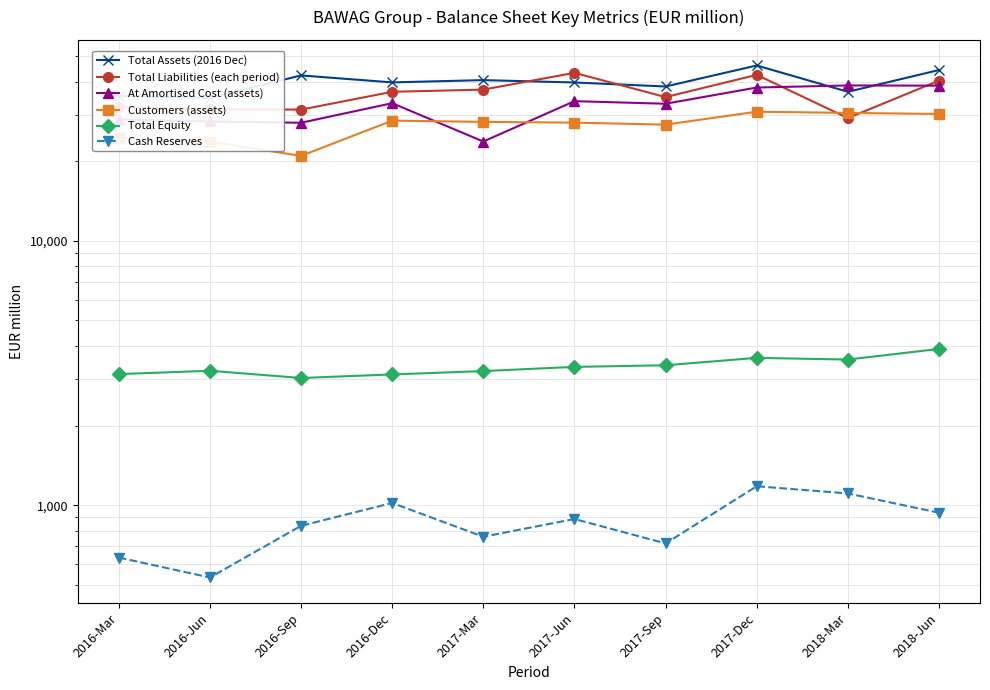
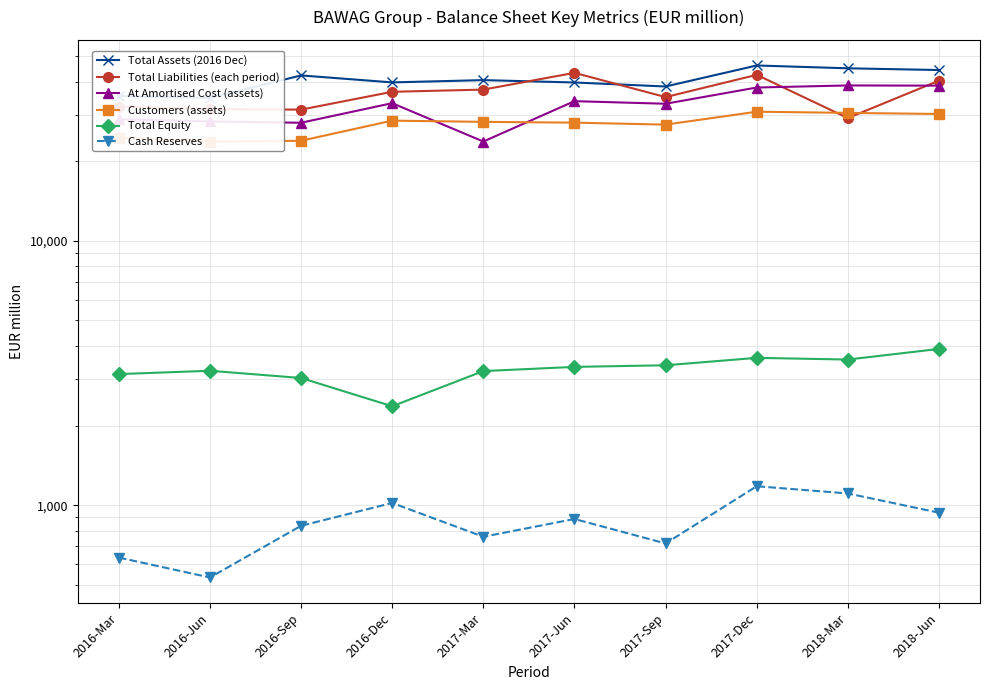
  {
    "Total Assets (2016 Dec)": {
      "2016-Sep": "42,000",
      "2016-Dec": "40,000",
      "2017-Mar": "41,000",
      "2017-Jun": "40,000",
      "2017-Sep": "38,000",
      "2017-Dec": "46,000",
-     "2018-Mar": "37,000",
+     "2018-Mar": "45,000",
      "2018-Jun": "44,000"
    },
    "Total Liabilities (each period)": {
      "2016-Sep": "31,000",
      "2016-Dec": "37,000",
      "2017-Mar": "37,000",
      "2017-Jun": "43,000",
      "2017-Sep": "35,000",
      "2017-Dec": "42,000",
      "2018-Mar": "29,000",
      "2018-Jun": "40,000"
    },
    "At Amortised Cost (assets)": {
      "2016-Sep": "28,000",
      "2016-Dec": "33,000",
      "2017-Mar": "24,000",
      "2017-Jun": "34,000",
      "2017-Sep": "33,000",
      "2017-Dec": "38,000",
      "2018-Mar": "39,000",
      "2018-Jun": "39,000"
    },
    "Customers (assets)": {
-     "2016-Sep": "21,000",
+     "2016-Sep": "24,000",
      "2016-Dec": "28,000",
      "2017-Mar": "28,000",
      "2017-Jun": "28,000",
      "2017-Sep": "28,000",
      "2017-Dec": "31,000",
      "2018-Mar": "30,000",
      "2018-Jun": "30,000"
    },
    "Total Equity": {
      "2016-Mar": "3,100",
      "2016-Jun": "3,200",
      "2016-Sep": "3,000",
-     "2016-Dec": "3,100",
+     "2016-Dec": "2,400",
      "2017-Mar": "3,200",
      "2017-Jun": "3,300",
      "2017-Sep": "3,400",
      "2017-Dec": "3,600",
      "2018-Mar": "3,600",
      "2018-Jun": "3,900"
    },
    "Cash Reserves": {
      "2016-Mar": "630",
      "2016-Jun": "530",
      "2016-Sep": "840",
      "2016-Dec": "1,020",
      "2017-Mar": "760",
      "2017-Jun": "890",
      "2017-Sep": "720",
      "2017-Dec": "1,200",
      "2018-Mar": "1,110",
      "2018-Jun": "940"
    }
  }
